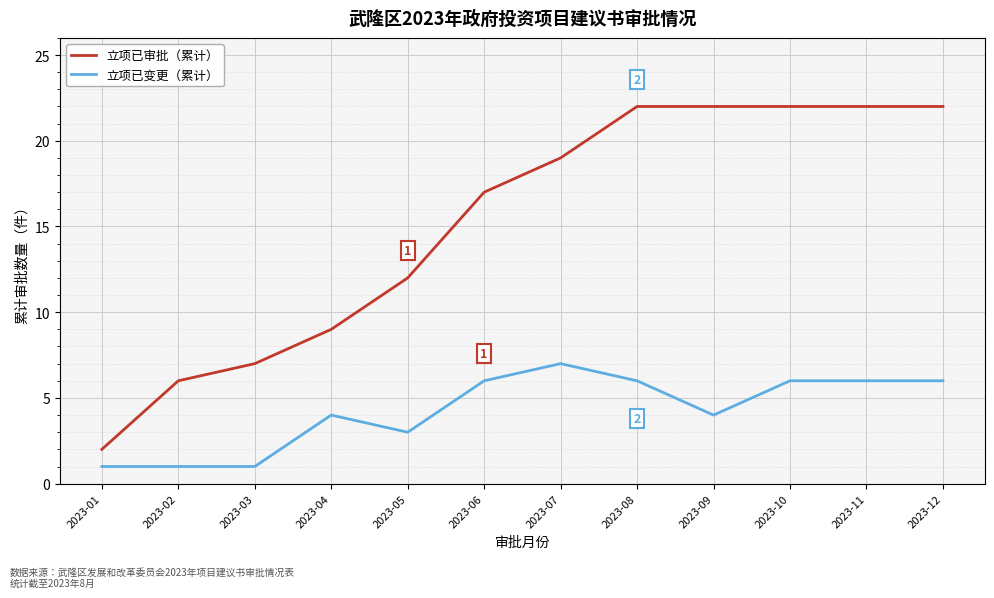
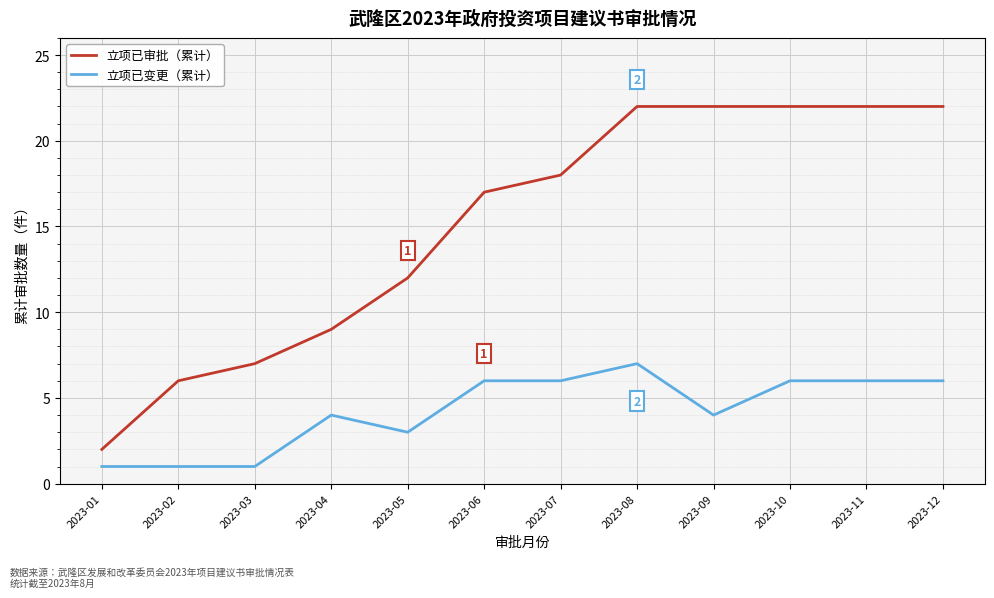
  {
    "立项已审批（累计）": {
      "2023-01": 2,
      "2023-02": 6,
      "2023-03": 7,
      "2023-04": 9,
      "2023-06": 17,
-     "2023-07": 19,
+     "2023-07": 18,
      "2023-09": 22,
      "2023-10": 22,
      "2023-11": 22,
      "2023-12": 22
    },
    "立项已变更（累计）": {
      "2023-01": 1,
      "2023-02": 1,
      "2023-03": 1,
      "2023-04": 4,
      "2023-05": 3,
-     "2023-07": 7,
-     "2023-08": 6,
+     "2023-07": 6,
+     "2023-08": 7,
      "2023-09": 4,
      "2023-10": 6,
      "2023-11": 6,
      "2023-12": 6
    }
  }
